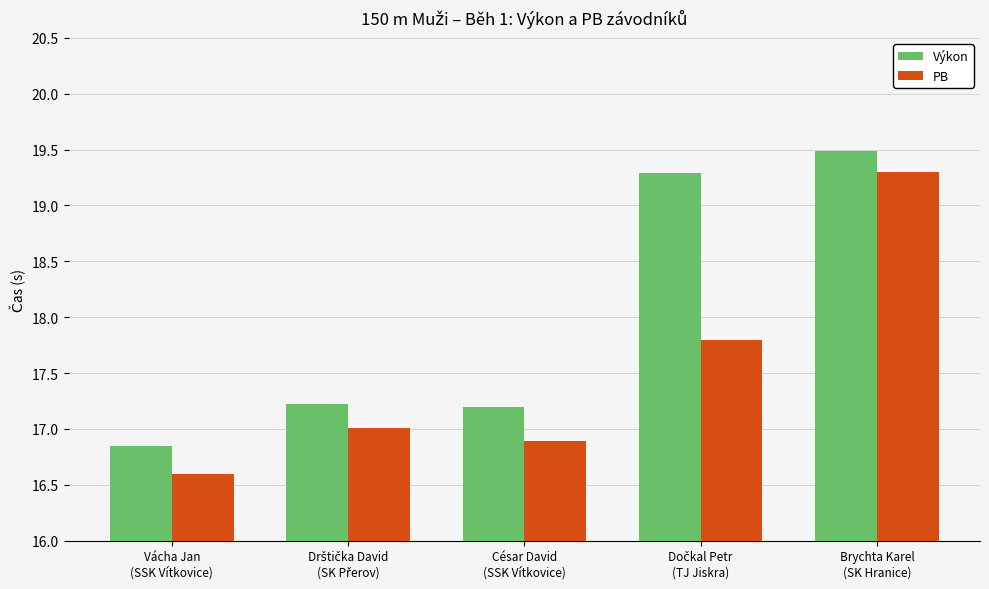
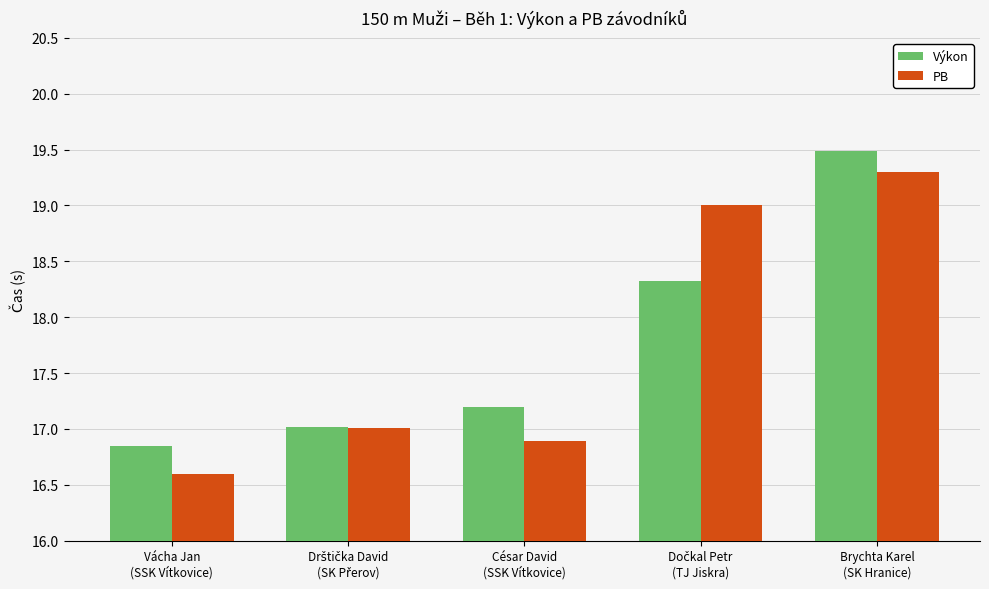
  {
    "Výkon": {
      "Vácha Jan (SSK Vítkovice)": 16.85,
-     "Drštička David (SK Přerov)": 17.22,
+     "Drštička David (SK Přerov)": 17.02,
      "César David (SSK Vítkovice)": 17.20,
-     "Dočkal Petr (TJ Jiskra)": 19.29,
+     "Dočkal Petr (TJ Jiskra)": 18.32,
      "Brychta Karel (SK Hranice)": 19.49
    },
    "PB": {
      "Vácha Jan (SSK Vítkovice)": 16.6,
      "Drštička David (SK Přerov)": 17.0,
      "César David (SSK Vítkovice)": 16.9,
-     "Dočkal Petr (TJ Jiskra)": 17.8,
+     "Dočkal Petr (TJ Jiskra)": 19.0,
      "Brychta Karel (SK Hranice)": 19.3
    }
  }
